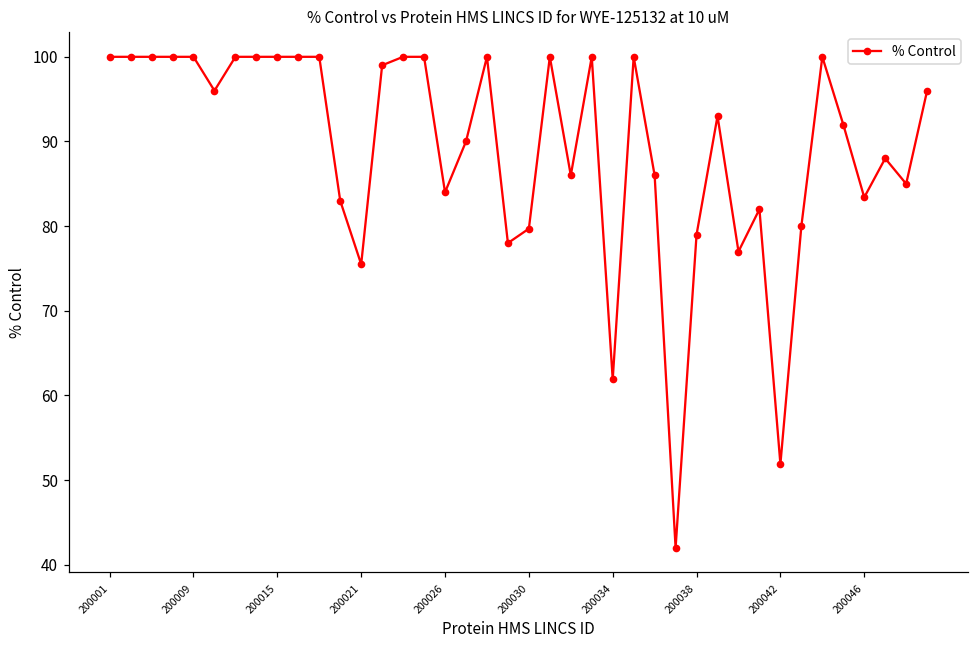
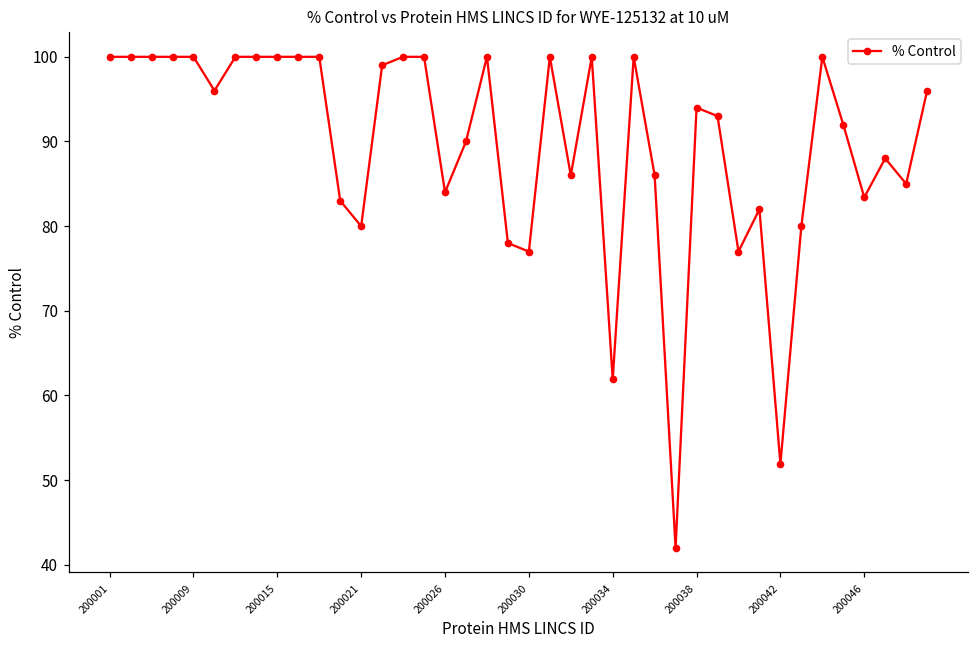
  {
    "200001": 100,
    "200009": 100,
    "200015": 100,
-   "200021": 76,
+   "200021": 80,
    "200026": 84,
-   "200030": 80,
+   "200030": 77,
    "200034": 62,
-   "200038": 79,
+   "200038": 94,
    "200042": 52,
    "200046": 83
  }
